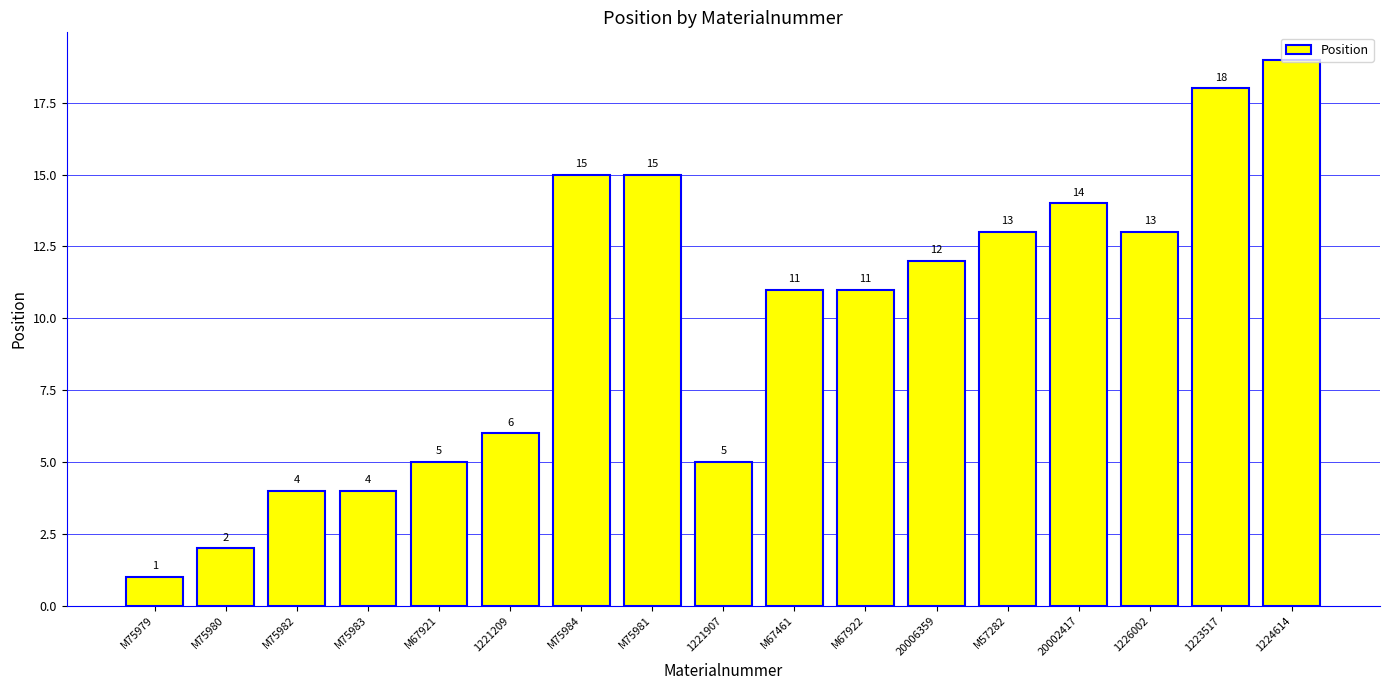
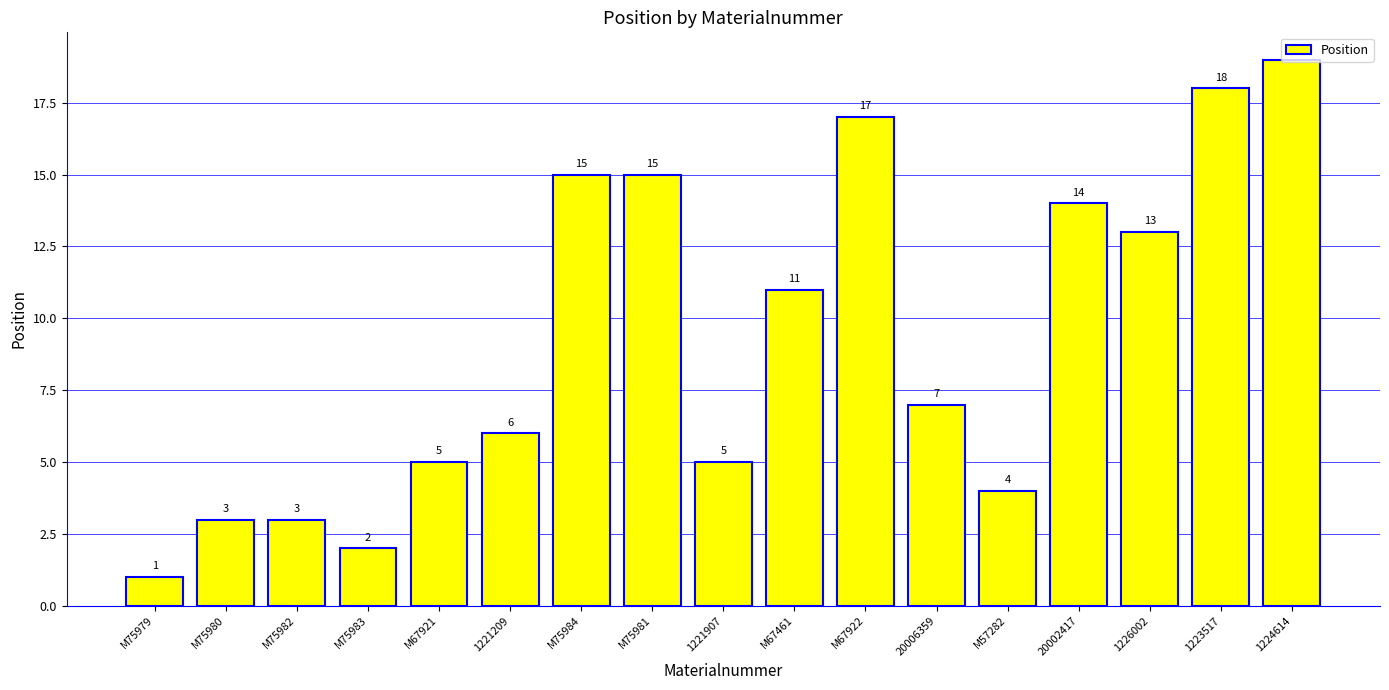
  {
    "M75979": 1,
-   "M75980": 2,
-   "M75982": 4,
-   "M75983": 4,
+   "M75980": 3,
+   "M75982": 3,
+   "M75983": 2,
    "M67921": 5,
    "1221209": 6,
    "M75984": 15,
    "M75981": 15,
    "1221907": 5,
    "M67461": 11,
-   "M67922": 11,
-   "20006359": 12,
-   "M57282": 13,
+   "M67922": 17,
+   "20006359": 7,
+   "M57282": 4,
    "20002417": 14,
    "1226002": 13,
    "1223517": 18
  }
